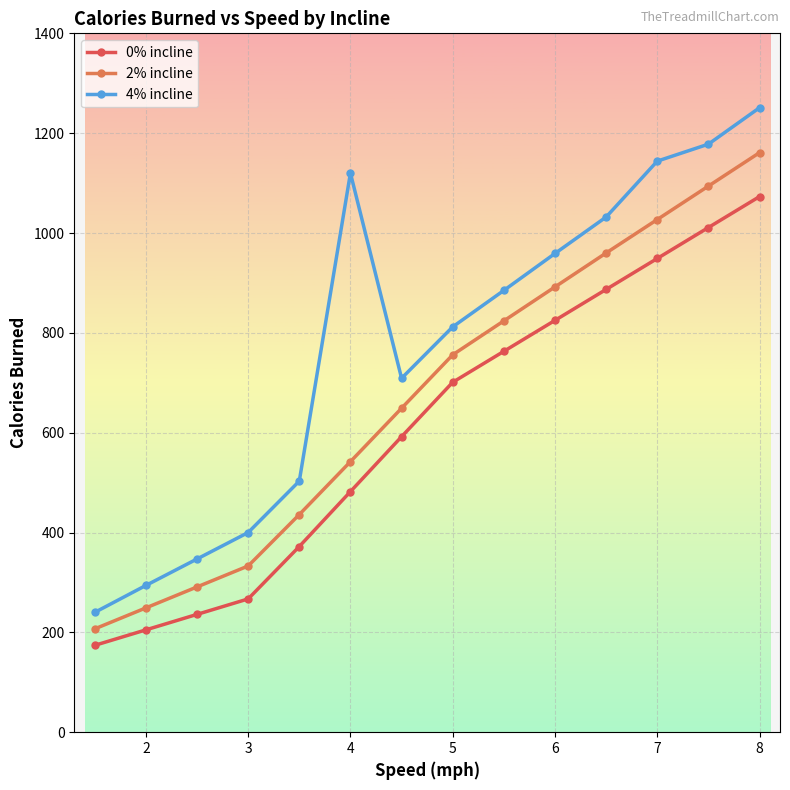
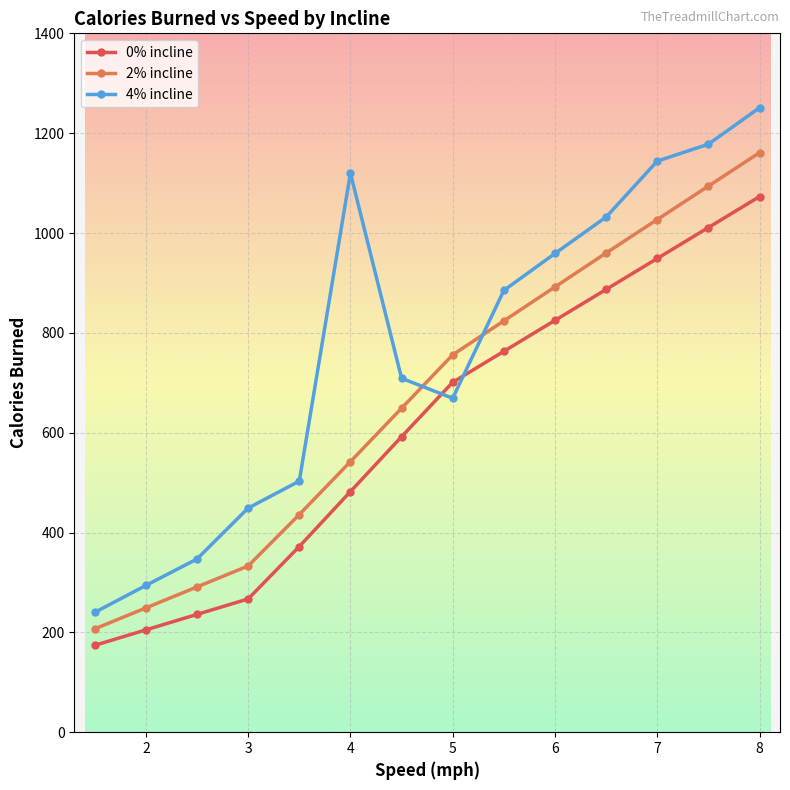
  {
    "4% incline": {
      "2": 290,
-     "3": 400,
+     "3": 450,
      "4": 1120,
-     "5": 810,
+     "5": 670,
      "6": 960,
      "7": 1140,
      "8": 1250
    }
  }
